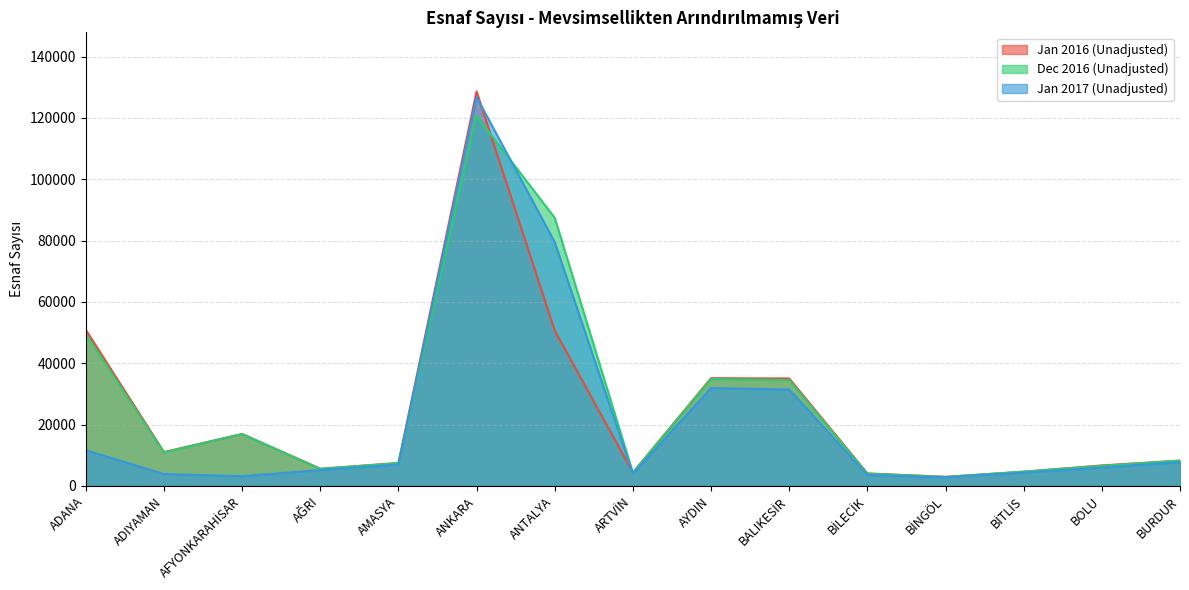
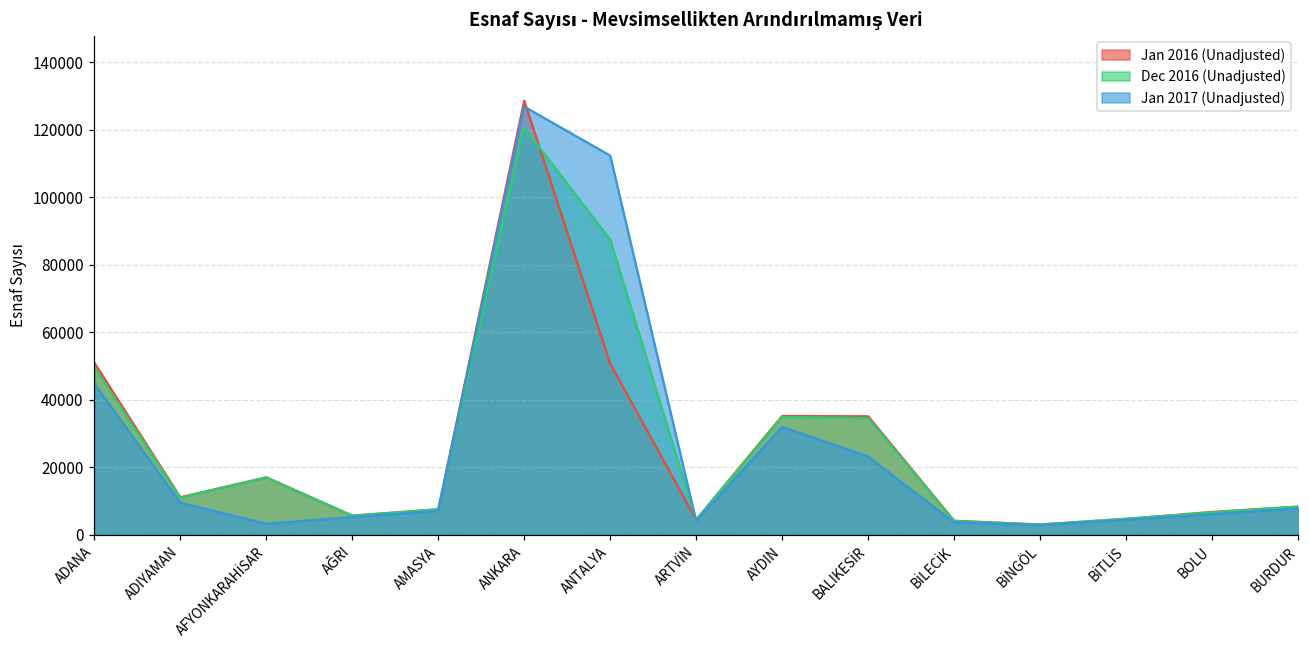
  {
    "Jan 2016 (Unadjusted)": {
      "ADANA": 51000,
      "ANKARA": 129000,
      "ANTALYA": 51000
    },
    "Dec 2016 (Unadjusted)": {
      "ADANA": 50000,
      "ANKARA": 121000,
      "ANTALYA": 87000
    },
    "Jan 2017 (Unadjusted)": {
-     "ADANA": 12000,
-     "ADIYAMAN": 4000,
+     "ADANA": 45000,
+     "ADIYAMAN": 9000,
      "AFYONKARAHİSAR": 3000,
      "ANKARA": 127000,
-     "ANTALYA": 79000,
+     "ANTALYA": 112000,
      "AYDIN": 32000,
-     "BALIKESİR": 31000
+     "BALIKESİR": 23000
    }
  }
